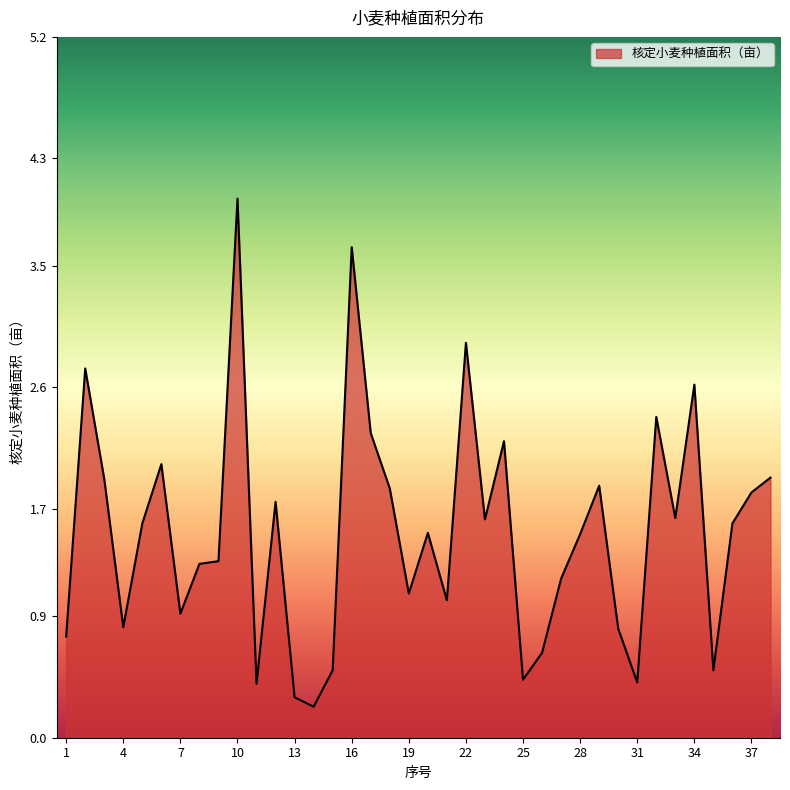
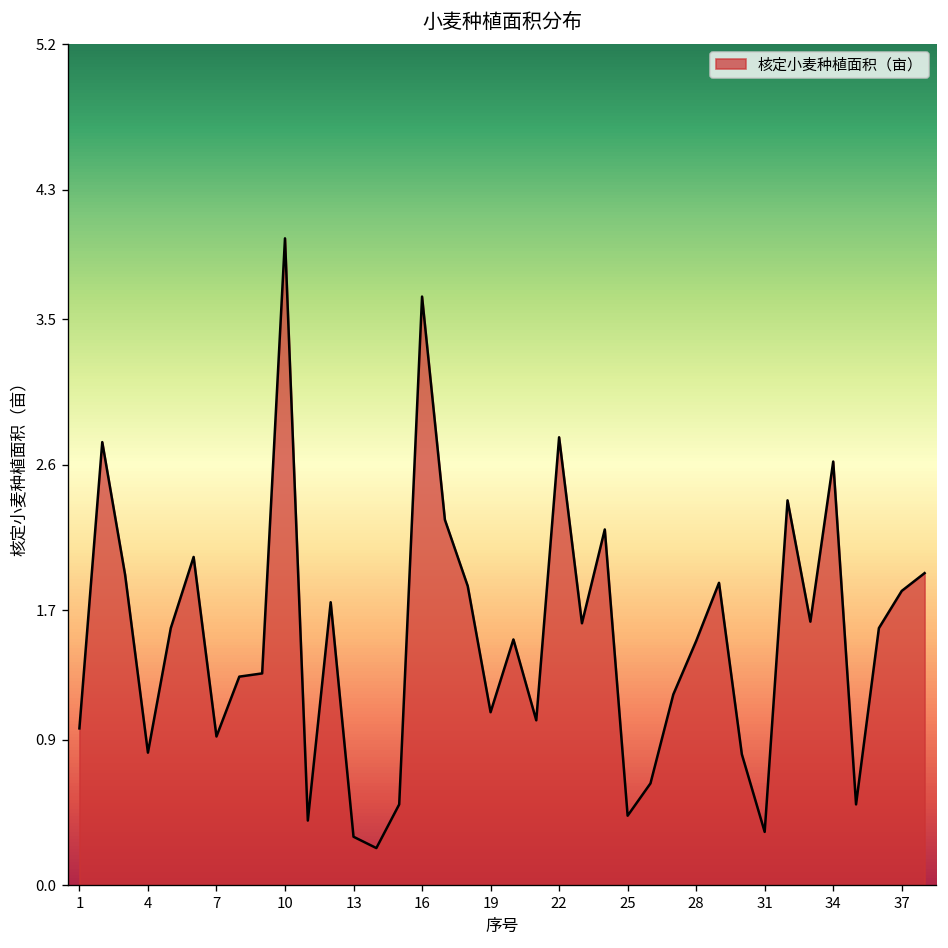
  {
-   "1": 0.75,
+   "1": 0.97,
    "4": 0.82,
    "7": 0.92,
    "10": 4.00,
    "13": 0.30,
    "16": 3.64,
    "19": 1.07,
-   "22": 2.93,
+   "22": 2.77,
    "25": 0.43,
    "28": 1.51,
-   "31": 0.41,
+   "31": 0.33,
    "34": 2.62,
    "37": 1.82
  }
